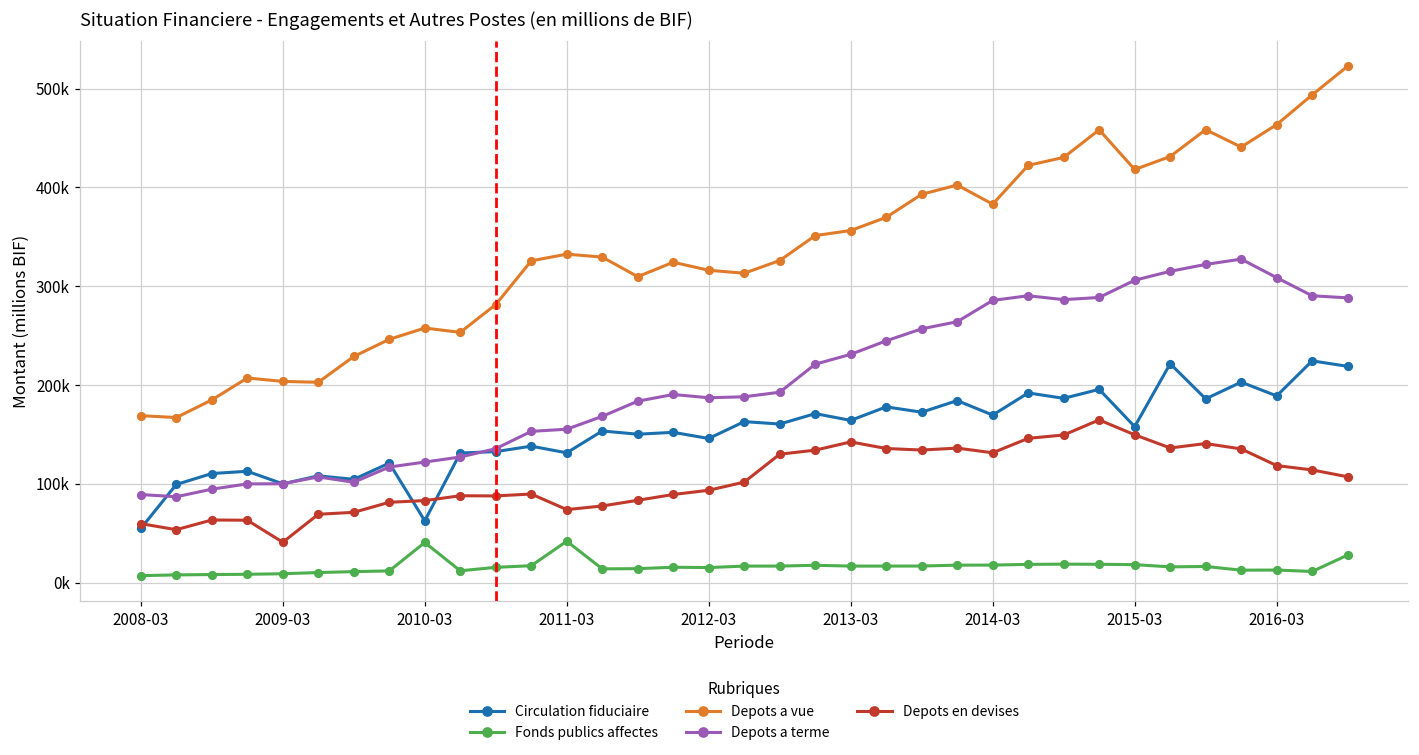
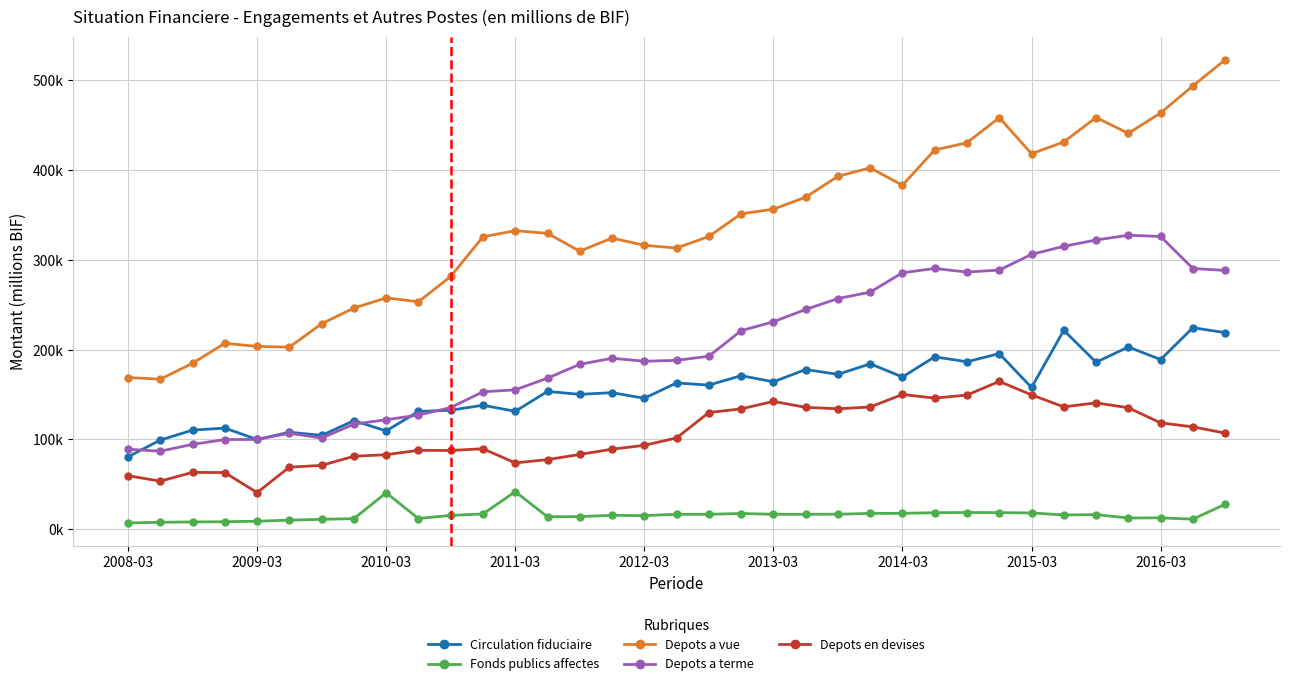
  {
    "Circulation fiduciaire": {
-     "2008-03": 50000,
-     "2010-03": 60000,
+     "2008-03": 80000,
+     "2010-03": 110000,
      "2011-03": 130000,
      "2012-03": 150000,
      "2013-03": 160000,
      "2014-03": 170000,
      "2015-03": 160000,
      "2016-03": 190000
    },
    "Fonds publics affectes": {
      "2008-03": 10000,
      "2009-03": 10000,
      "2010-03": 40000,
      "2011-03": 40000,
      "2012-03": 20000,
      "2013-03": 20000,
      "2014-03": 20000,
      "2015-03": 20000,
      "2016-03": 10000
    },
    "Depots a vue": {
      "2008-03": 170000,
      "2009-03": 200000,
      "2010-03": 260000,
      "2011-03": 330000,
      "2012-03": 320000,
      "2013-03": 360000,
      "2014-03": 380000,
      "2015-03": 420000,
      "2016-03": 460000
    },
    "Depots a terme": {
      "2008-03": 90000,
      "2010-03": 120000,
      "2011-03": 160000,
      "2012-03": 190000,
      "2013-03": 230000,
      "2014-03": 290000,
      "2015-03": 310000,
-     "2016-03": 310000
+     "2016-03": 330000
    },
    "Depots en devises": {
      "2008-03": 60000,
      "2009-03": 40000,
      "2010-03": 80000,
      "2011-03": 70000,
      "2012-03": 90000,
      "2013-03": 140000,
-     "2014-03": 130000,
+     "2014-03": 150000,
      "2015-03": 150000,
      "2016-03": 120000
    }
  }
